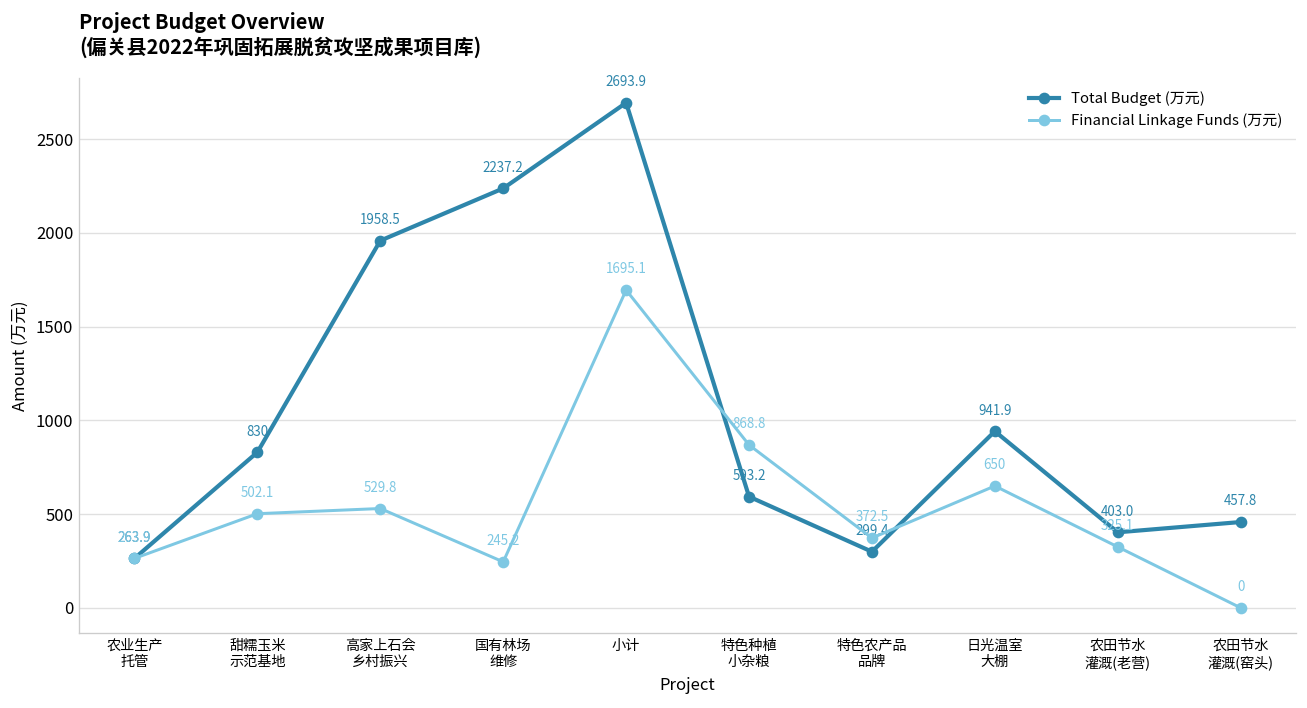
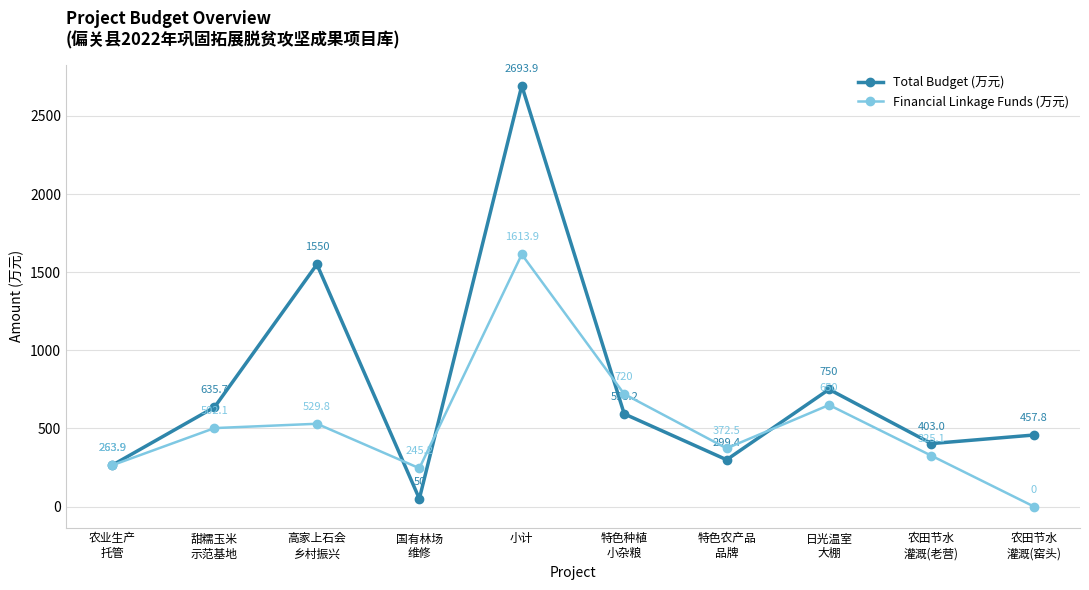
  {
    "Total Budget (万元)": {
-     "甜糯玉米 示范基地": 830,
-     "高家上石会 乡村振兴": 1958.5,
-     "国有林场 维修": 2237.2,
+     "甜糯玉米 示范基地": 635.7,
+     "高家上石会 乡村振兴": 1550,
+     "国有林场 维修": 50,
      "小计": 2693.9,
-     "日光温室 大棚": 941.9,
+     "日光温室 大棚": 750,
      "农田节水 灌溉(老营)": 403.0,
      "农田节水 灌溉(窑头)": 457.8
    },
    "Financial Linkage Funds (万元)": {
      "高家上石会 乡村振兴": 529.8,
      "国有林场 维修": 245.2,
-     "小计": 1695.1,
-     "特色种植 小杂粮": 868.8,
+     "小计": 1613.9,
+     "特色种植 小杂粮": 720,
      "特色农产品 品牌": 372.5,
      "农田节水 灌溉(窑头)": 0
    }
  }
